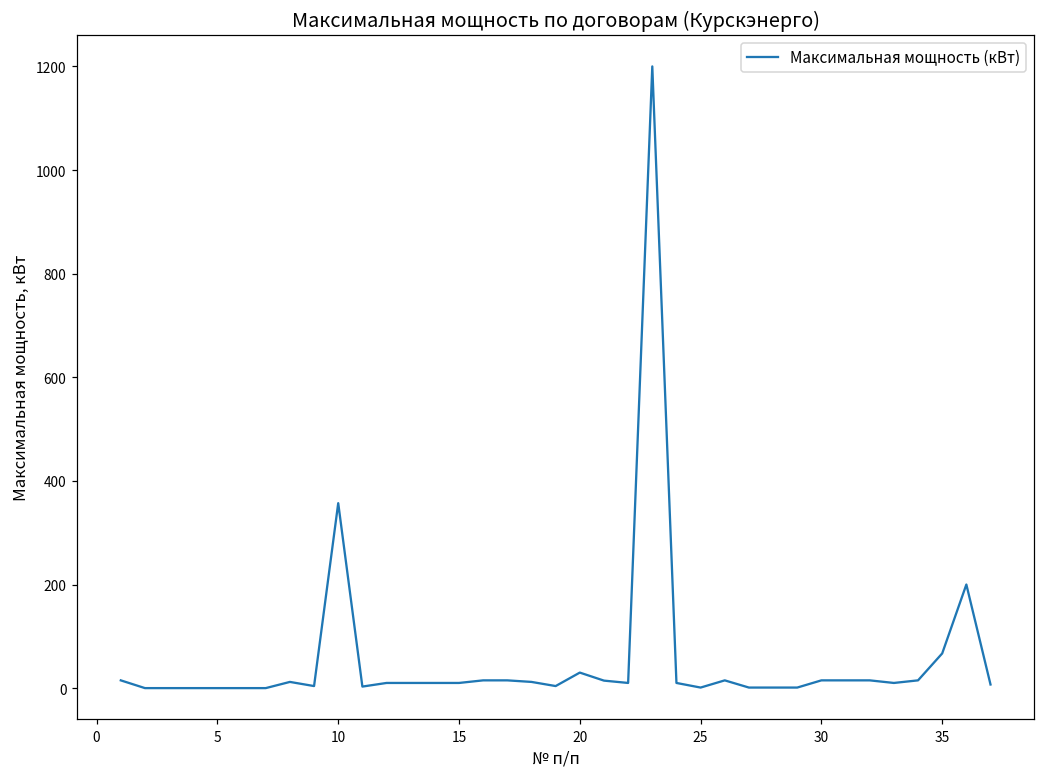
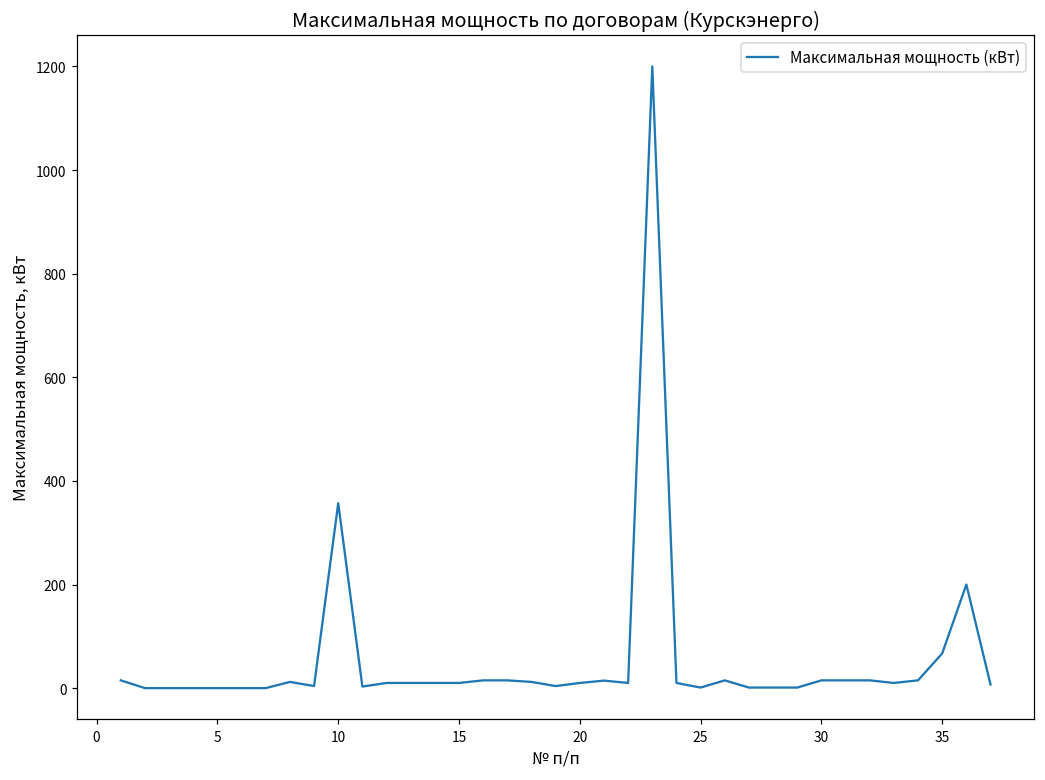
  {
    "5": 0,
    "10": 360,
    "15": 10,
-   "20": 30,
+   "20": 10,
    "25": 0,
    "30": 20,
    "35": 70
  }
